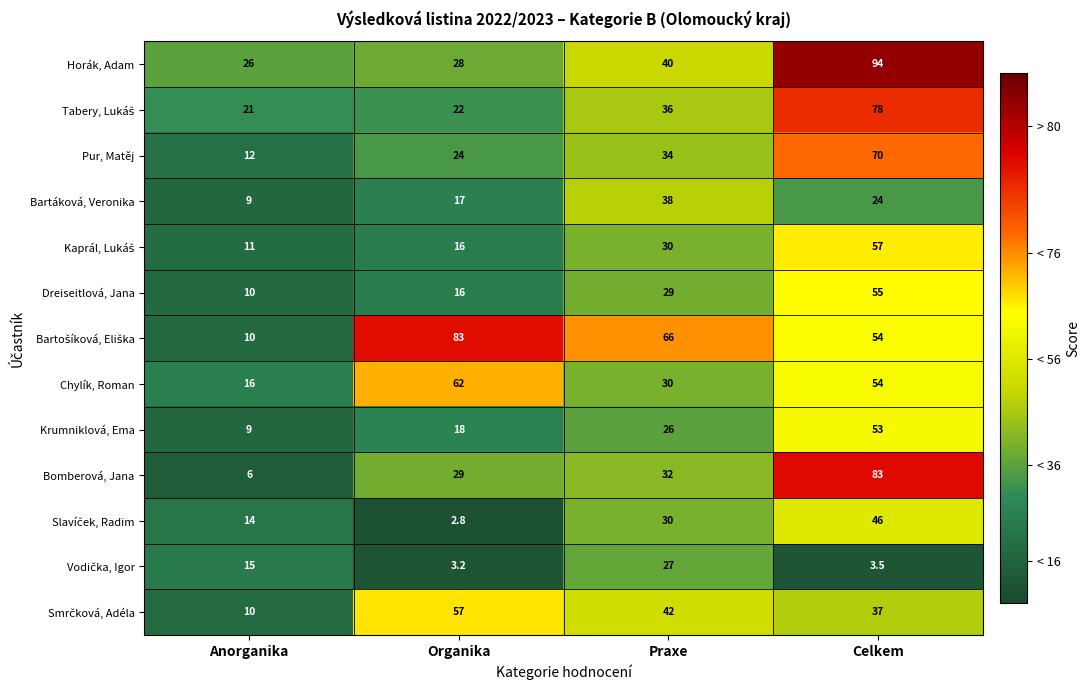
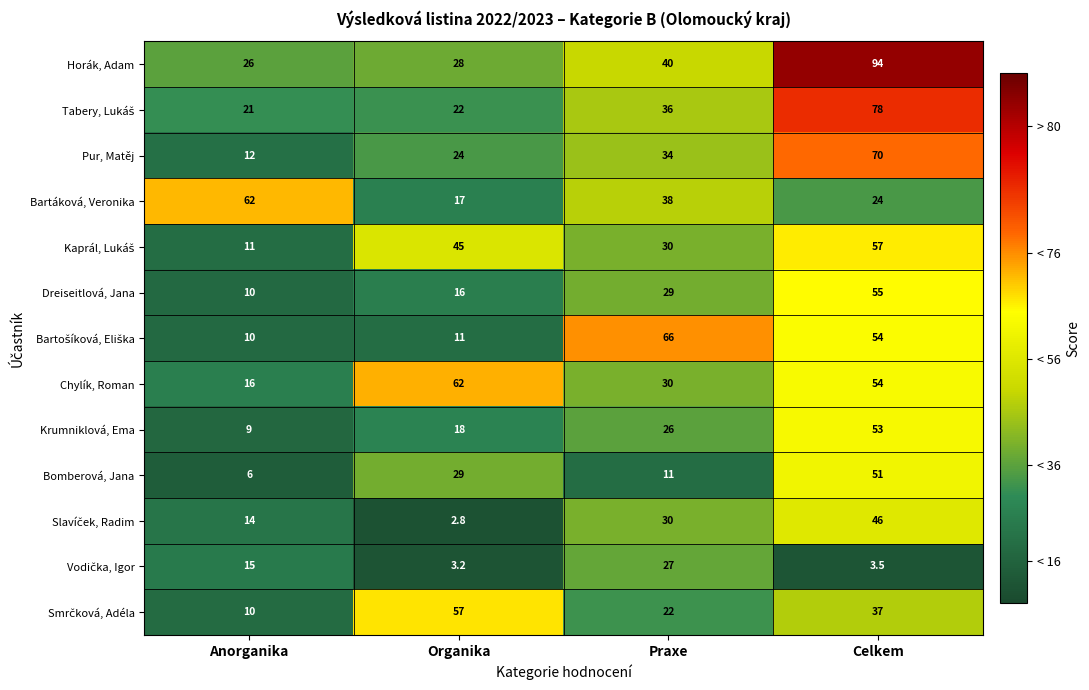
  {
    "Horák, Adam": {
      "Anorganika": 26,
      "Organika": 28,
      "Praxe": 40,
      "Celkem": 94
    },
    "Tabery, Lukáš": {
      "Anorganika": 21,
      "Organika": 22,
      "Praxe": 36,
      "Celkem": 78
    },
    "Pur, Matěj": {
      "Anorganika": 12,
      "Organika": 24,
      "Praxe": 34,
      "Celkem": 70
    },
    "Bartáková, Veronika": {
-     "Anorganika": 9,
+     "Anorganika": 62,
      "Organika": 17,
      "Praxe": 38,
      "Celkem": 24
    },
    "Kaprál, Lukáš": {
      "Anorganika": 11,
-     "Organika": 16,
+     "Organika": 45,
      "Praxe": 30,
      "Celkem": 57
    },
    "Dreiseitlová, Jana": {
      "Anorganika": 10,
      "Organika": 16,
      "Praxe": 29,
      "Celkem": 55
    },
    "Bartošíková, Eliška": {
      "Anorganika": 10,
-     "Organika": 83,
+     "Organika": 11,
      "Praxe": 66,
      "Celkem": 54
    },
    "Chylík, Roman": {
      "Anorganika": 16,
      "Organika": 62,
      "Praxe": 30,
      "Celkem": 54
    },
    "Krumniklová, Ema": {
      "Anorganika": 9,
      "Organika": 18,
      "Praxe": 26,
      "Celkem": 53
    },
    "Bomberová, Jana": {
      "Anorganika": 6,
      "Organika": 29,
-     "Praxe": 32,
-     "Celkem": 83
+     "Praxe": 11,
+     "Celkem": 51
    },
    "Slavíček, Radim": {
      "Anorganika": 14,
      "Organika": 2.8,
      "Praxe": 30,
      "Celkem": 46
    },
    "Vodička, Igor": {
      "Anorganika": 15,
      "Organika": 3.2,
      "Praxe": 27,
      "Celkem": 3.5
    },
    "Smrčková, Adéla": {
      "Anorganika": 10,
      "Organika": 57,
-     "Praxe": 42,
+     "Praxe": 22,
      "Celkem": 37
    }
  }
